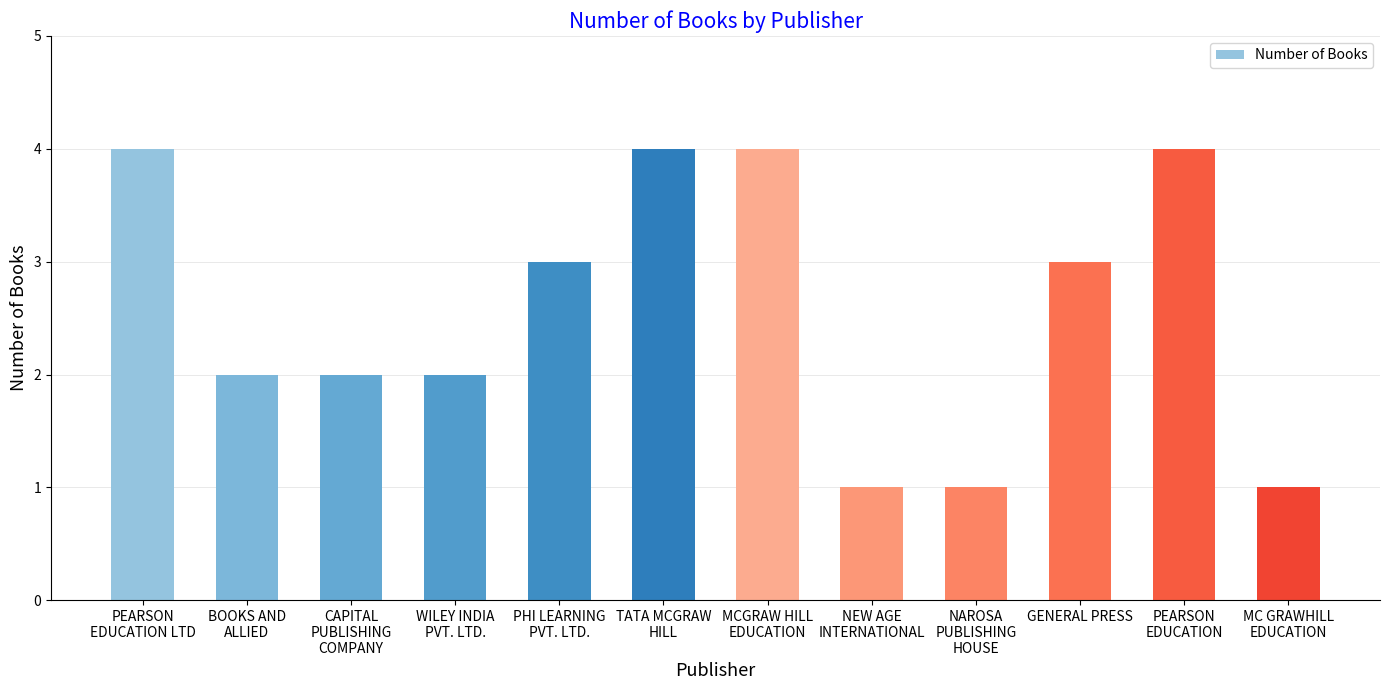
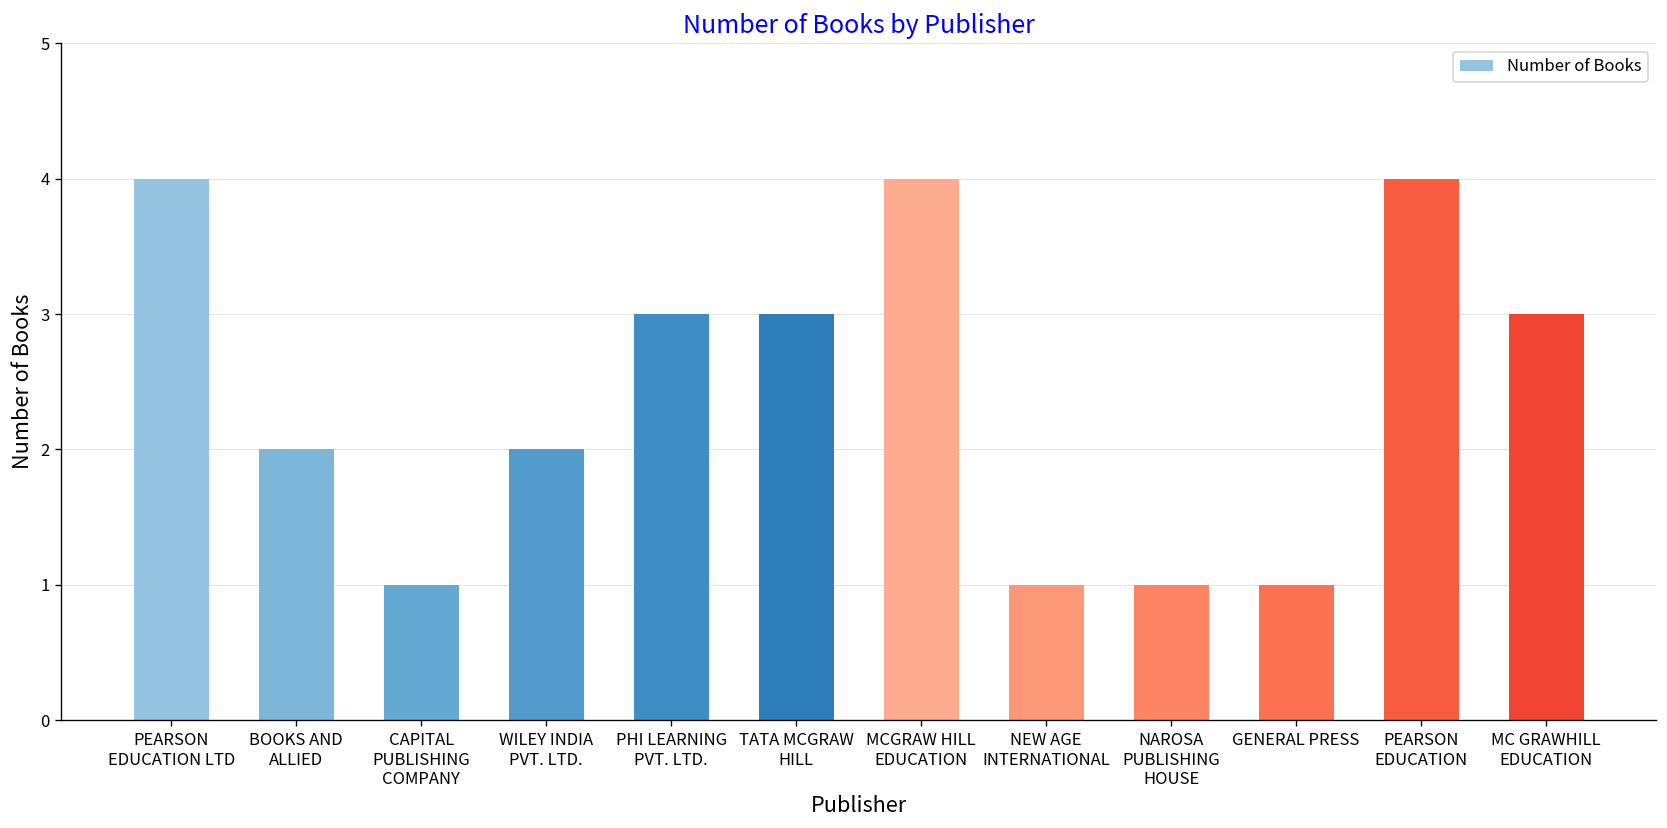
  {
    "PEARSON EDUCATION LTD": 4,
    "BOOKS AND ALLIED": 2,
-   "CAPITAL PUBLISHING COMPANY": 2,
+   "CAPITAL PUBLISHING COMPANY": 1,
    "WILEY INDIA PVT. LTD.": 2,
    "PHI LEARNING PVT. LTD.": 3,
-   "TATA MCGRAW HILL": 4,
+   "TATA MCGRAW HILL": 3,
    "MCGRAW HILL EDUCATION": 4,
    "NEW AGE INTERNATIONAL": 1,
    "NAROSA PUBLISHING HOUSE": 1,
-   "GENERAL PRESS": 3,
+   "GENERAL PRESS": 1,
    "PEARSON EDUCATION": 4,
-   "MC GRAWHILL EDUCATION": 1
+   "MC GRAWHILL EDUCATION": 3
  }
